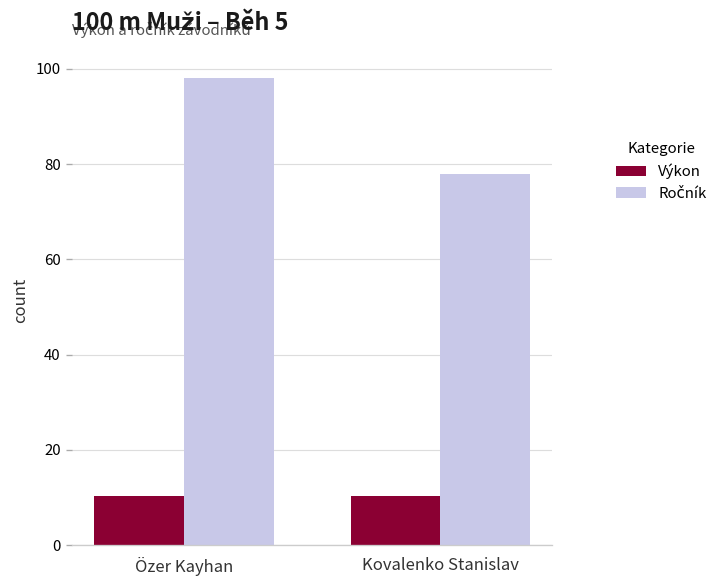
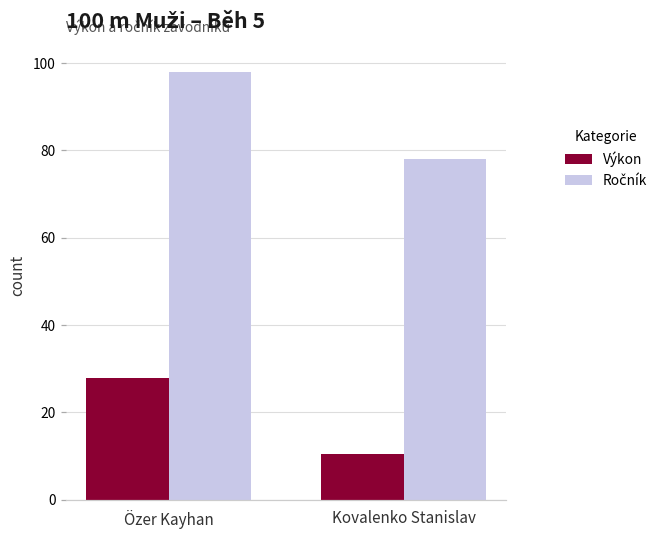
  {
    "Výkon": {
-     "Özer Kayhan": 10,
+     "Özer Kayhan": 28,
      "Kovalenko Stanislav": 10
    },
    "Ročník": {
      "Özer Kayhan": 98,
      "Kovalenko Stanislav": 78
    }
  }
